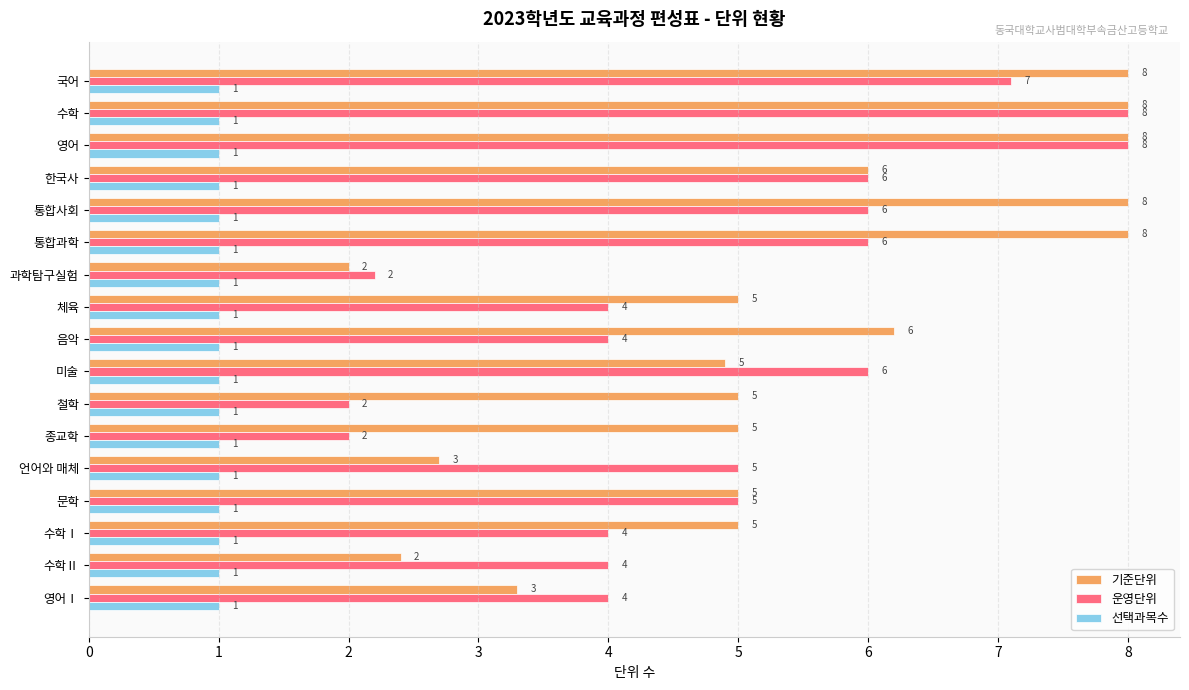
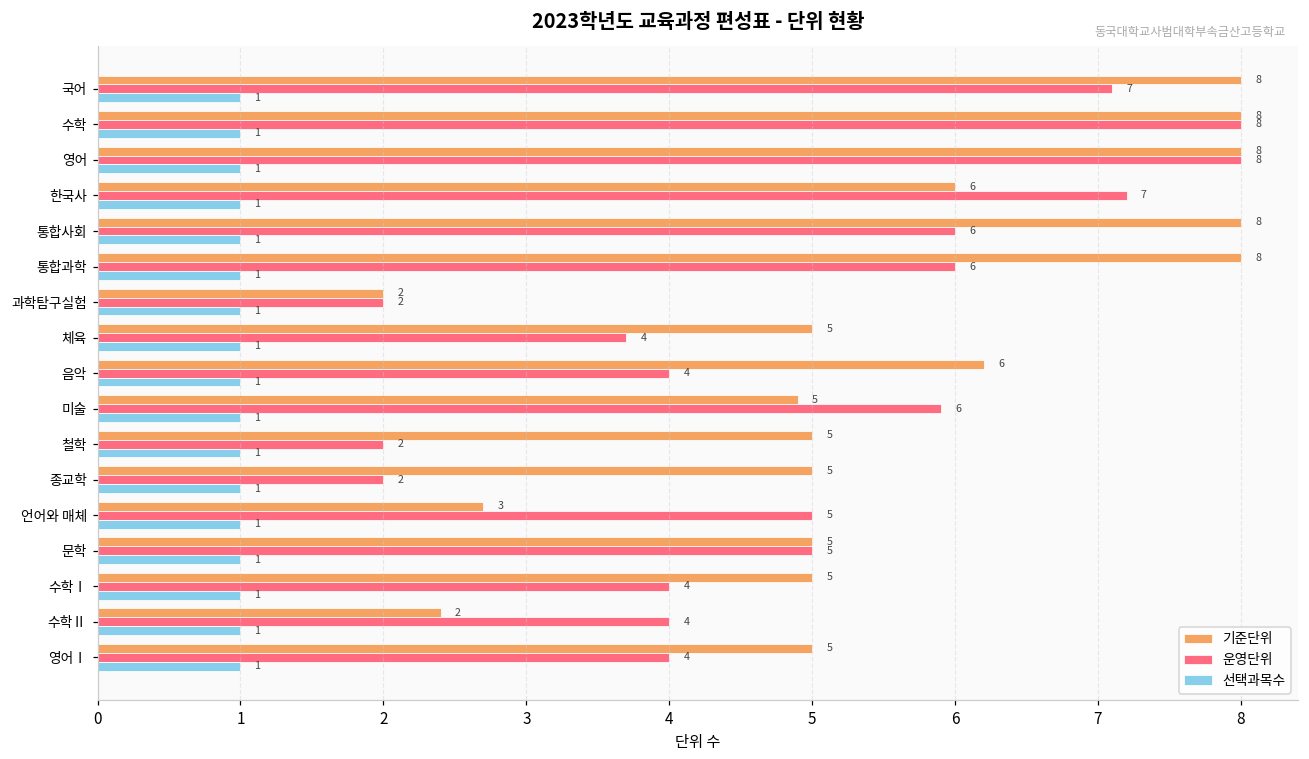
  {
    "기준단위": {
      "국어": 8,
      "통합사회": 8,
      "통합과학": 8,
      "체육": 5,
      "음악": 6,
      "미술": 5,
      "철학": 5,
      "종교학": 5,
      "언어와 매체": 3,
      "수학Ⅰ": 5,
      "수학Ⅱ": 2,
-     "영어Ⅰ": 3
+     "영어Ⅰ": 5
    },
    "운영단위": {
      "국어": 7,
-     "한국사": 6,
+     "한국사": 7,
      "통합사회": 6,
      "통합과학": 6,
-     "과학탐구실험": 2.2,
-     "체육": 4.0,
+     "과학탐구실험": 2.0,
+     "체육": 3.7,
      "음악": 4,
-     "미술": 6.0,
+     "미술": 5.9,
      "철학": 2,
      "종교학": 2,
      "언어와 매체": 5,
      "수학Ⅰ": 4,
      "수학Ⅱ": 4,
      "영어Ⅰ": 4
    },
    "선택과목수": {
      "국어": 1,
      "수학": 1,
      "영어": 1,
      "한국사": 1,
      "통합사회": 1,
      "통합과학": 1,
      "과학탐구실험": 1,
      "체육": 1,
      "음악": 1,
      "미술": 1,
      "철학": 1,
      "종교학": 1,
      "언어와 매체": 1,
      "문학": 1,
      "수학Ⅰ": 1,
      "수학Ⅱ": 1,
      "영어Ⅰ": 1
    }
  }
